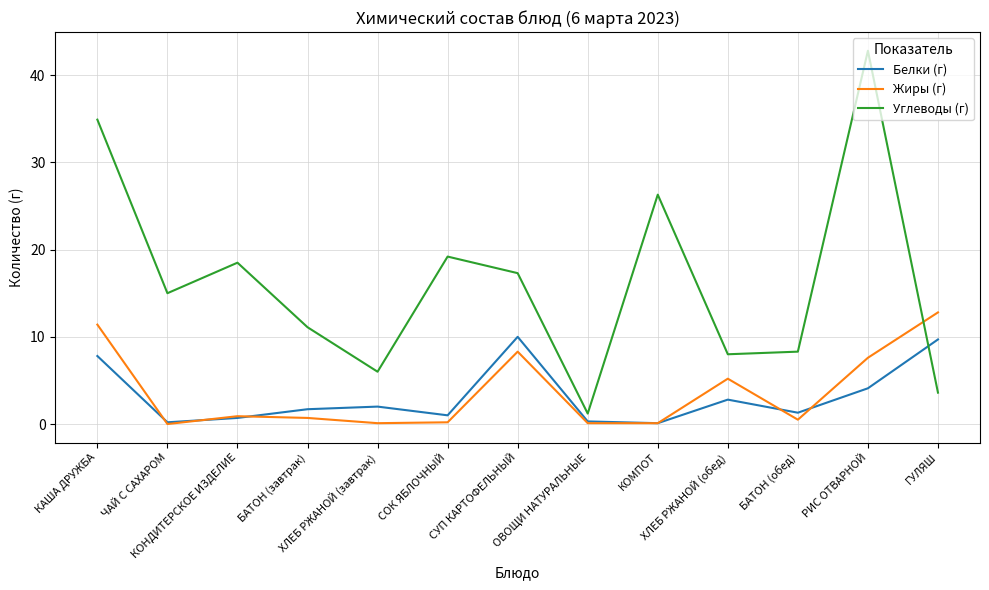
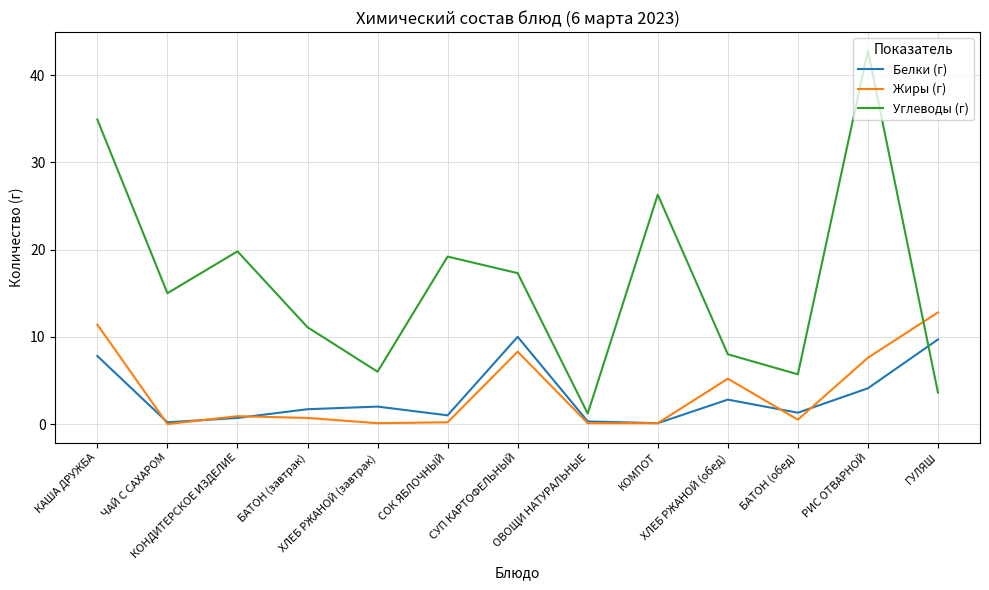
  {
    "Белки (г)": {
      "КАША ДРУЖБА": 8,
      "БАТОН (завтрак)": 2,
      "ХЛЕБ РЖАНОЙ (завтрак)": 2,
      "СОК ЯБЛОЧНЫЙ": 1,
      "СУП КАРТОФЕЛЬНЫЙ": 10,
      "ХЛЕБ РЖАНОЙ (обед)": 3,
      "БАТОН (обед)": 1,
      "РИС ОТВАРНОЙ": 4,
      "ГУЛЯШ": 10
    },
    "Жиры (г)": {
      "КАША ДРУЖБА": 11,
      "БАТОН (завтрак)": 1,
      "ХЛЕБ РЖАНОЙ (завтрак)": 0,
      "СОК ЯБЛОЧНЫЙ": 0,
      "СУП КАРТОФЕЛЬНЫЙ": 8,
      "ХЛЕБ РЖАНОЙ (обед)": 5,
      "БАТОН (обед)": 1,
      "РИС ОТВАРНОЙ": 8,
      "ГУЛЯШ": 13
    },
    "Углеводы (г)": {
      "КАША ДРУЖБА": 35,
      "ЧАЙ С САХАРОМ": 15,
-     "КОНДИТЕРСКОЕ ИЗДЕЛИЕ": 19,
+     "КОНДИТЕРСКОЕ ИЗДЕЛИЕ": 20,
      "БАТОН (завтрак)": 11,
      "ХЛЕБ РЖАНОЙ (завтрак)": 6,
      "СОК ЯБЛОЧНЫЙ": 19,
      "СУП КАРТОФЕЛЬНЫЙ": 17,
      "ОВОЩИ НАТУРАЛЬНЫЕ": 1,
      "КОМПОТ": 26,
      "ХЛЕБ РЖАНОЙ (обед)": 8,
-     "БАТОН (обед)": 8,
+     "БАТОН (обед)": 6,
      "ГУЛЯШ": 4
    }
  }
